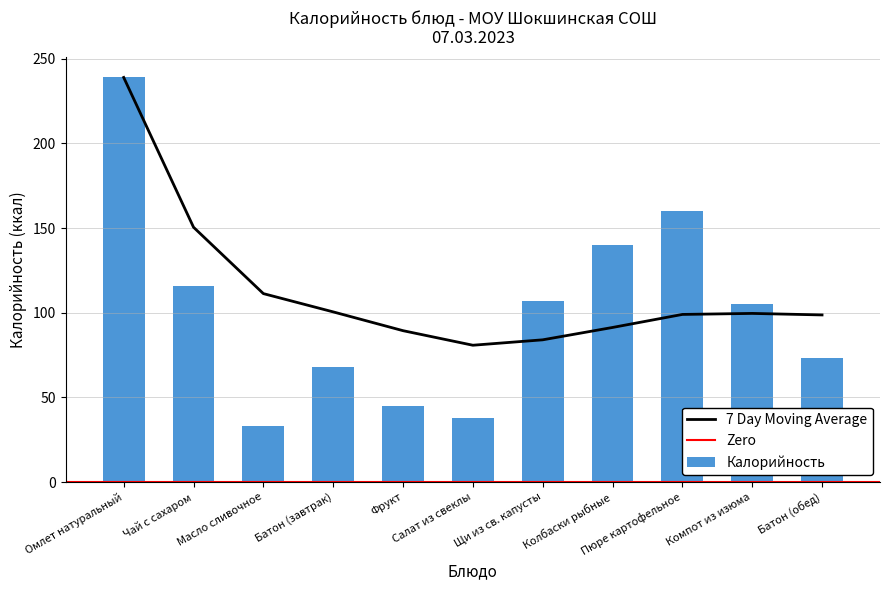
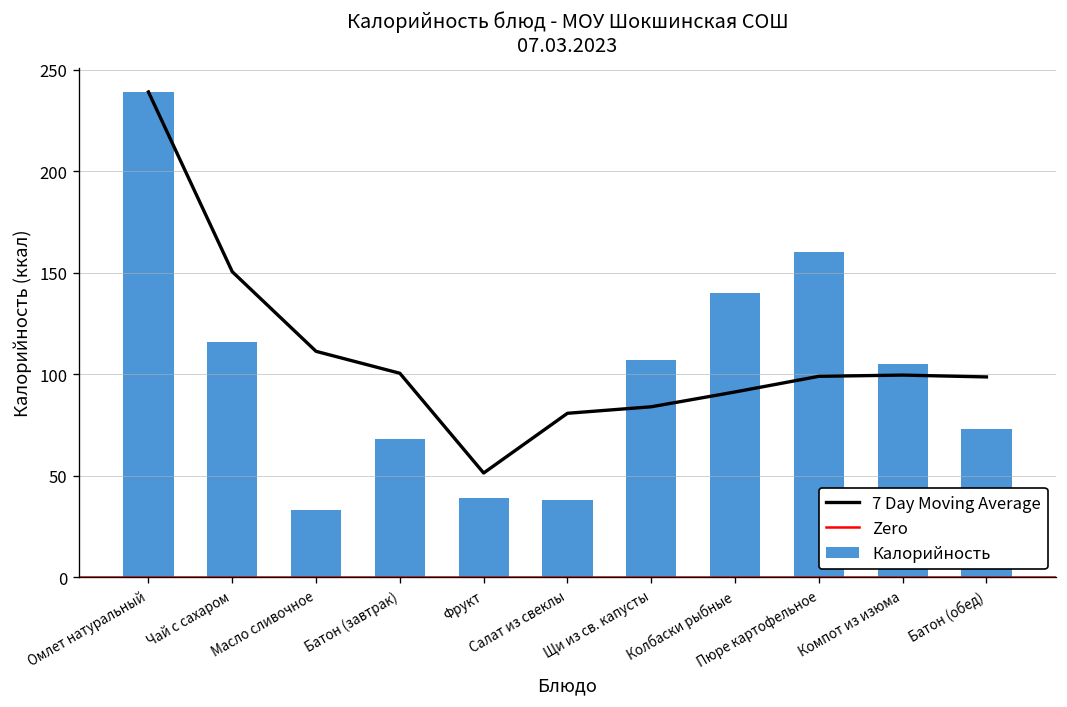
  {
    "7 Day Moving Average": {
      "Омлет натуральный": 239,
      "Чай с сахаром": 151,
      "Масло сливочное": 111,
      "Батон (завтрак)": 101,
-     "Фрукт": 89,
+     "Фрукт": 51,
      "Салат из свеклы": 81,
      "Щи из св. капусты": 84,
      "Колбаски рыбные": 91,
      "Пюре картофельное": 99,
      "Компот из изюма": 100,
      "Батон (обед)": 99
    },
    "Калорийность": {
      "Омлет натуральный": 239,
      "Чай с сахаром": 116,
      "Масло сливочное": 33,
      "Батон (завтрак)": 68,
-     "Фрукт": 45,
+     "Фрукт": 39,
      "Салат из свеклы": 38,
      "Щи из св. капусты": 107,
      "Колбаски рыбные": 140,
      "Пюре картофельное": 160,
      "Компот из изюма": 105,
      "Батон (обед)": 73
    }
  }
